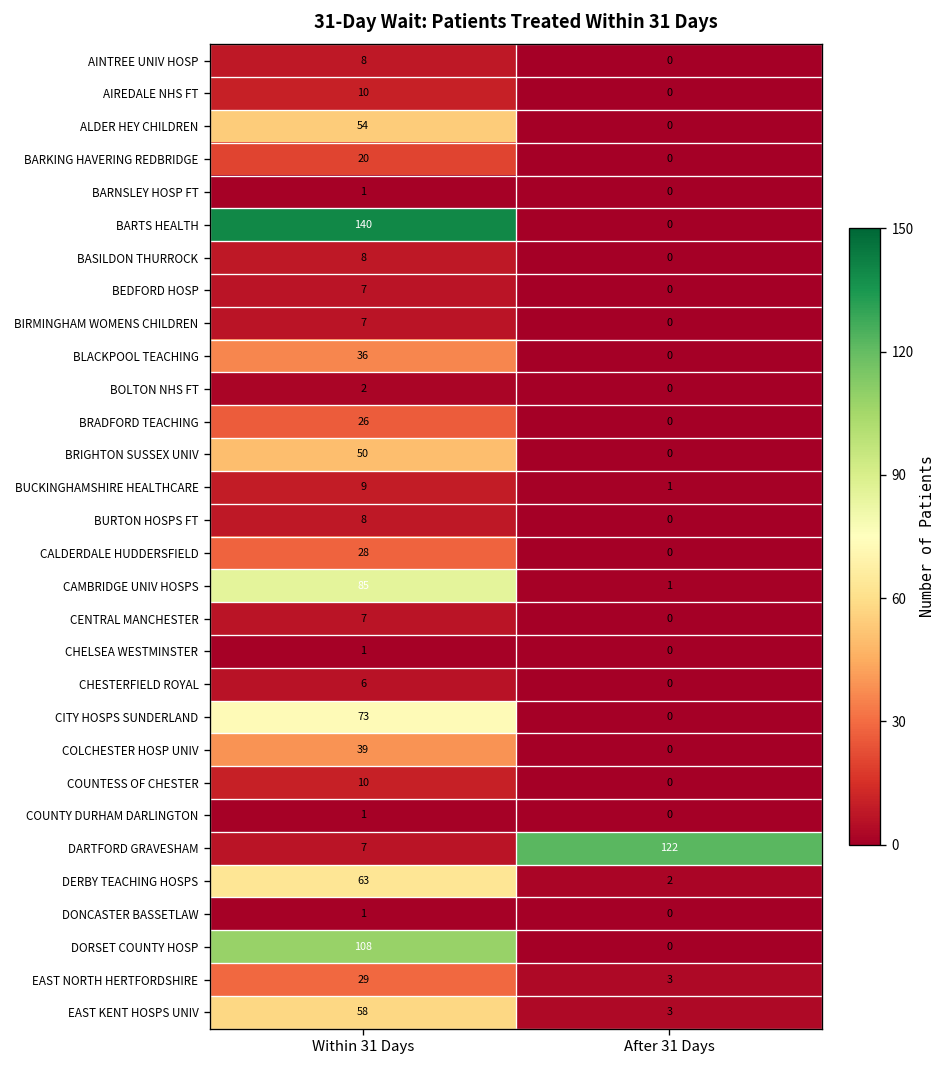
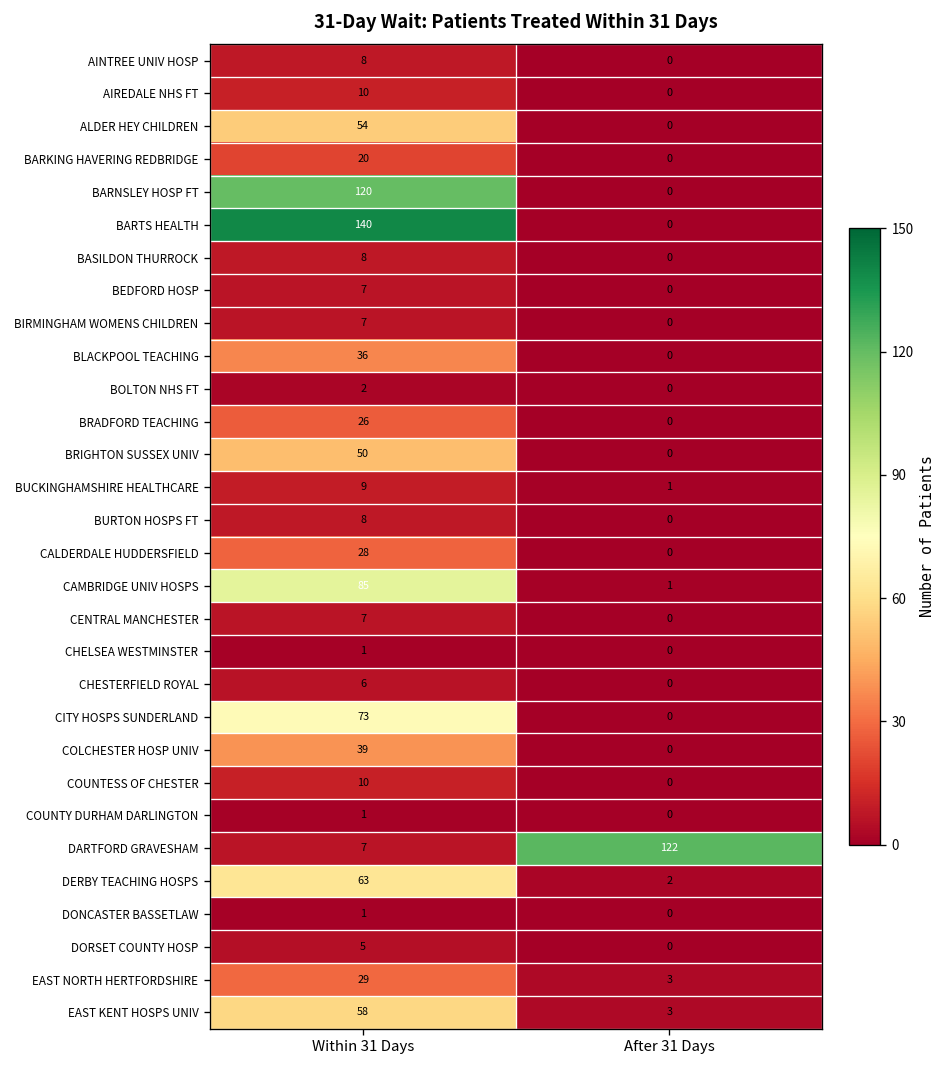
  {
    "AINTREE UNIV HOSP": {
      "Within 31 Days": 8,
      "After 31 Days": 0
    },
    "AIREDALE NHS FT": {
      "Within 31 Days": 10,
      "After 31 Days": 0
    },
    "ALDER HEY CHILDREN": {
      "Within 31 Days": 54,
      "After 31 Days": 0
    },
    "BARKING HAVERING REDBRIDGE": {
      "Within 31 Days": 20,
      "After 31 Days": 0
    },
    "BARNSLEY HOSP FT": {
-     "Within 31 Days": 1,
+     "Within 31 Days": 120,
      "After 31 Days": 0
    },
    "BARTS HEALTH": {
      "Within 31 Days": 140,
      "After 31 Days": 0
    },
    "BASILDON THURROCK": {
      "Within 31 Days": 8,
      "After 31 Days": 0
    },
    "BEDFORD HOSP": {
      "Within 31 Days": 7,
      "After 31 Days": 0
    },
    "BIRMINGHAM WOMENS CHILDREN": {
      "Within 31 Days": 7,
      "After 31 Days": 0
    },
    "BLACKPOOL TEACHING": {
      "Within 31 Days": 36,
      "After 31 Days": 0
    },
    "BOLTON NHS FT": {
      "Within 31 Days": 2,
      "After 31 Days": 0
    },
    "BRADFORD TEACHING": {
      "Within 31 Days": 26,
      "After 31 Days": 0
    },
    "BRIGHTON SUSSEX UNIV": {
      "Within 31 Days": 50,
      "After 31 Days": 0
    },
    "BUCKINGHAMSHIRE HEALTHCARE": {
      "Within 31 Days": 9,
      "After 31 Days": 1
    },
    "BURTON HOSPS FT": {
      "Within 31 Days": 8,
      "After 31 Days": 0
    },
    "CALDERDALE HUDDERSFIELD": {
      "Within 31 Days": 28,
      "After 31 Days": 0
    },
    "CAMBRIDGE UNIV HOSPS": {
      "Within 31 Days": 85,
      "After 31 Days": 1
    },
    "CENTRAL MANCHESTER": {
      "Within 31 Days": 7,
      "After 31 Days": 0
    },
    "CHELSEA WESTMINSTER": {
      "Within 31 Days": 1,
      "After 31 Days": 0
    },
    "CHESTERFIELD ROYAL": {
      "Within 31 Days": 6,
      "After 31 Days": 0
    },
    "CITY HOSPS SUNDERLAND": {
      "Within 31 Days": 73,
      "After 31 Days": 0
    },
    "COLCHESTER HOSP UNIV": {
      "Within 31 Days": 39,
      "After 31 Days": 0
    },
    "COUNTESS OF CHESTER": {
      "Within 31 Days": 10,
      "After 31 Days": 0
    },
    "COUNTY DURHAM DARLINGTON": {
      "Within 31 Days": 1,
      "After 31 Days": 0
    },
    "DARTFORD GRAVESHAM": {
      "Within 31 Days": 7,
      "After 31 Days": 122
    },
    "DERBY TEACHING HOSPS": {
      "Within 31 Days": 63,
      "After 31 Days": 2
    },
    "DONCASTER BASSETLAW": {
      "Within 31 Days": 1,
      "After 31 Days": 0
    },
    "DORSET COUNTY HOSP": {
-     "Within 31 Days": 108,
+     "Within 31 Days": 5,
      "After 31 Days": 0
    },
    "EAST NORTH HERTFORDSHIRE": {
      "Within 31 Days": 29,
      "After 31 Days": 3
    },
    "EAST KENT HOSPS UNIV": {
      "Within 31 Days": 58,
      "After 31 Days": 3
    }
  }
